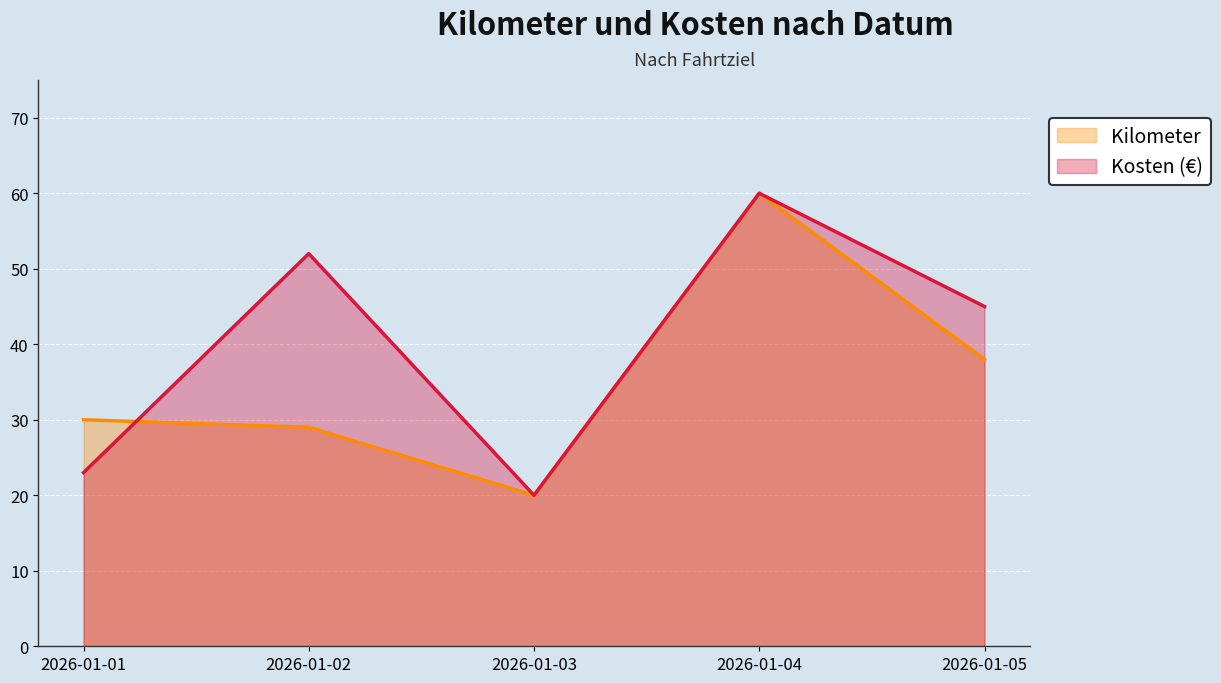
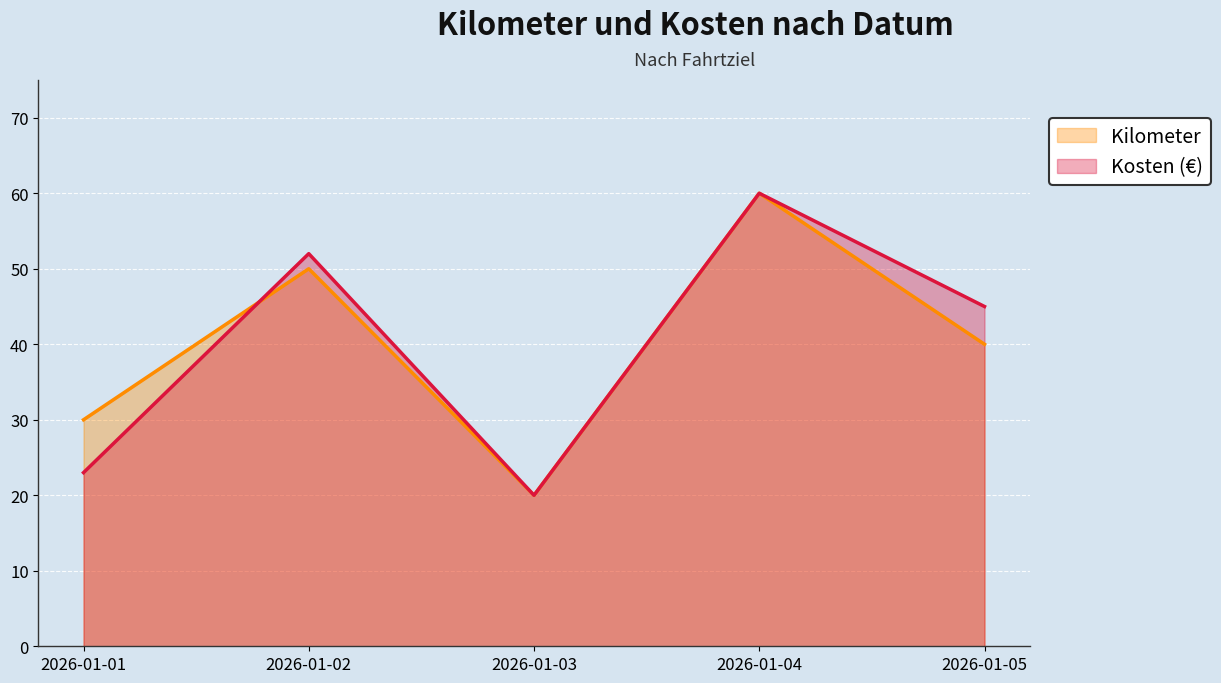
  {
    "Kilometer": {
      "2026-01-01": 30,
-     "2026-01-02": 29,
-     "2026-01-05": 38
+     "2026-01-02": 50,
+     "2026-01-05": 40
    },
    "Kosten (€)": {
      "2026-01-01": 23,
      "2026-01-02": 52,
      "2026-01-05": 45
    }
  }
